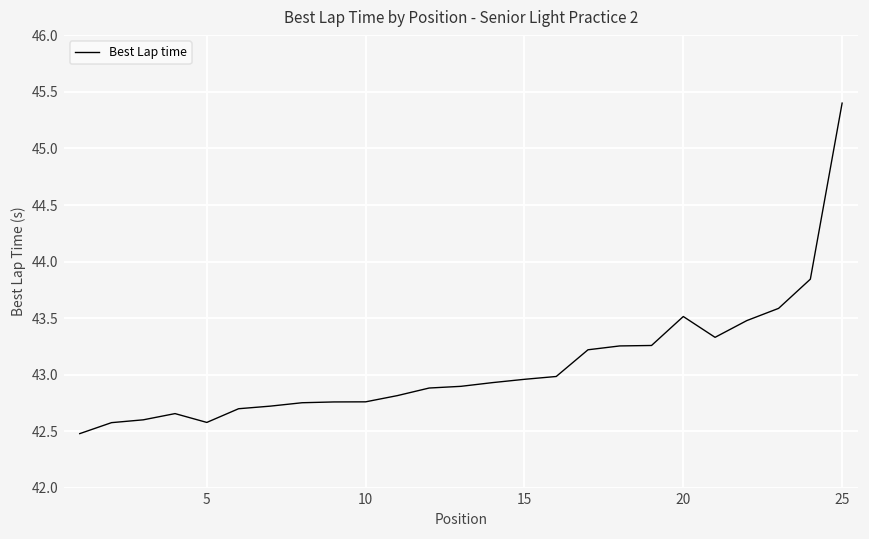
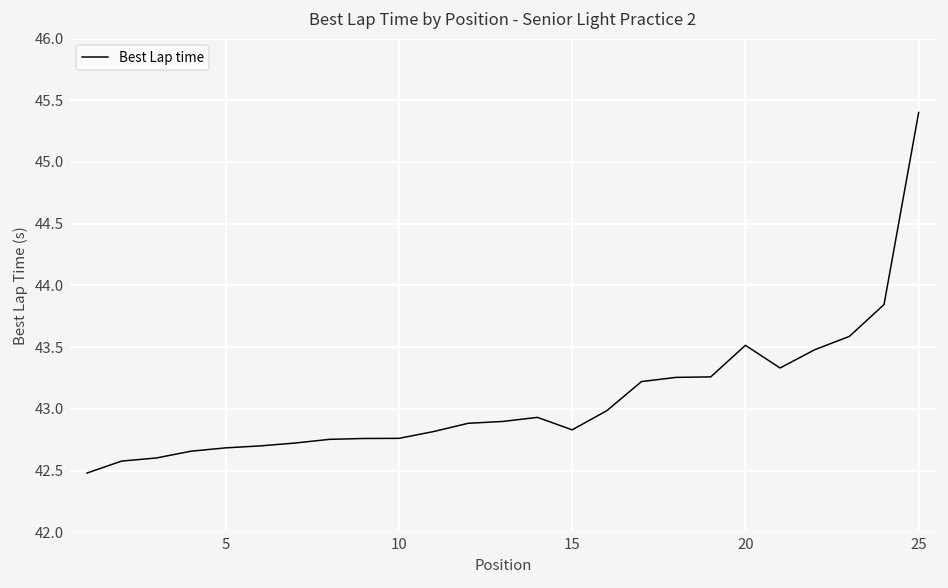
  {
-   "5": 42.58,
+   "5": 42.68,
    "10": 42.76,
-   "15": 42.96,
+   "15": 42.83,
    "20": 43.52,
    "25": 45.40
  }
